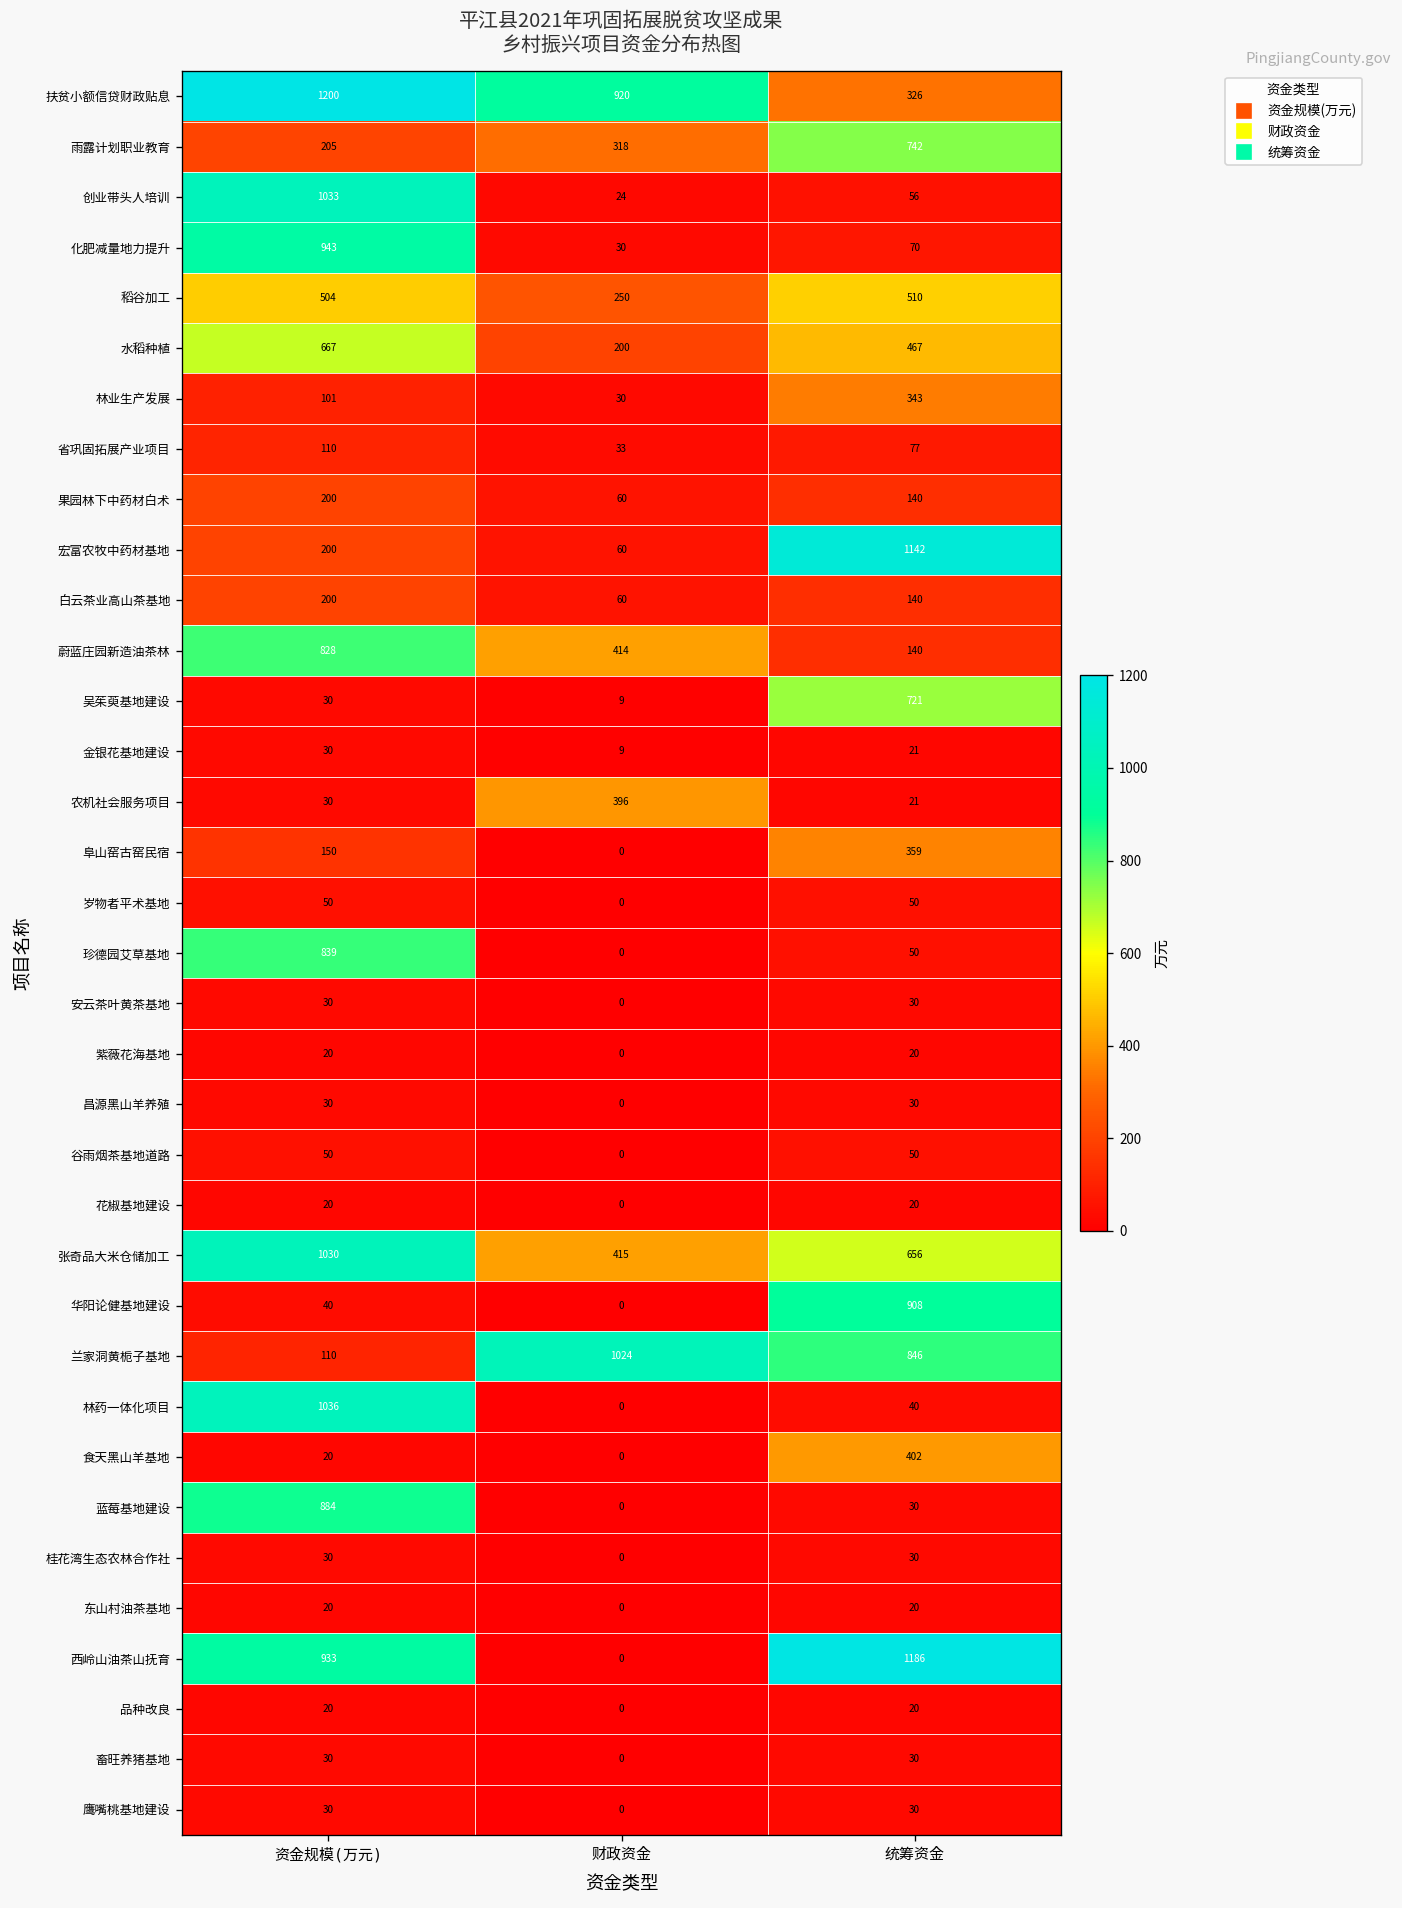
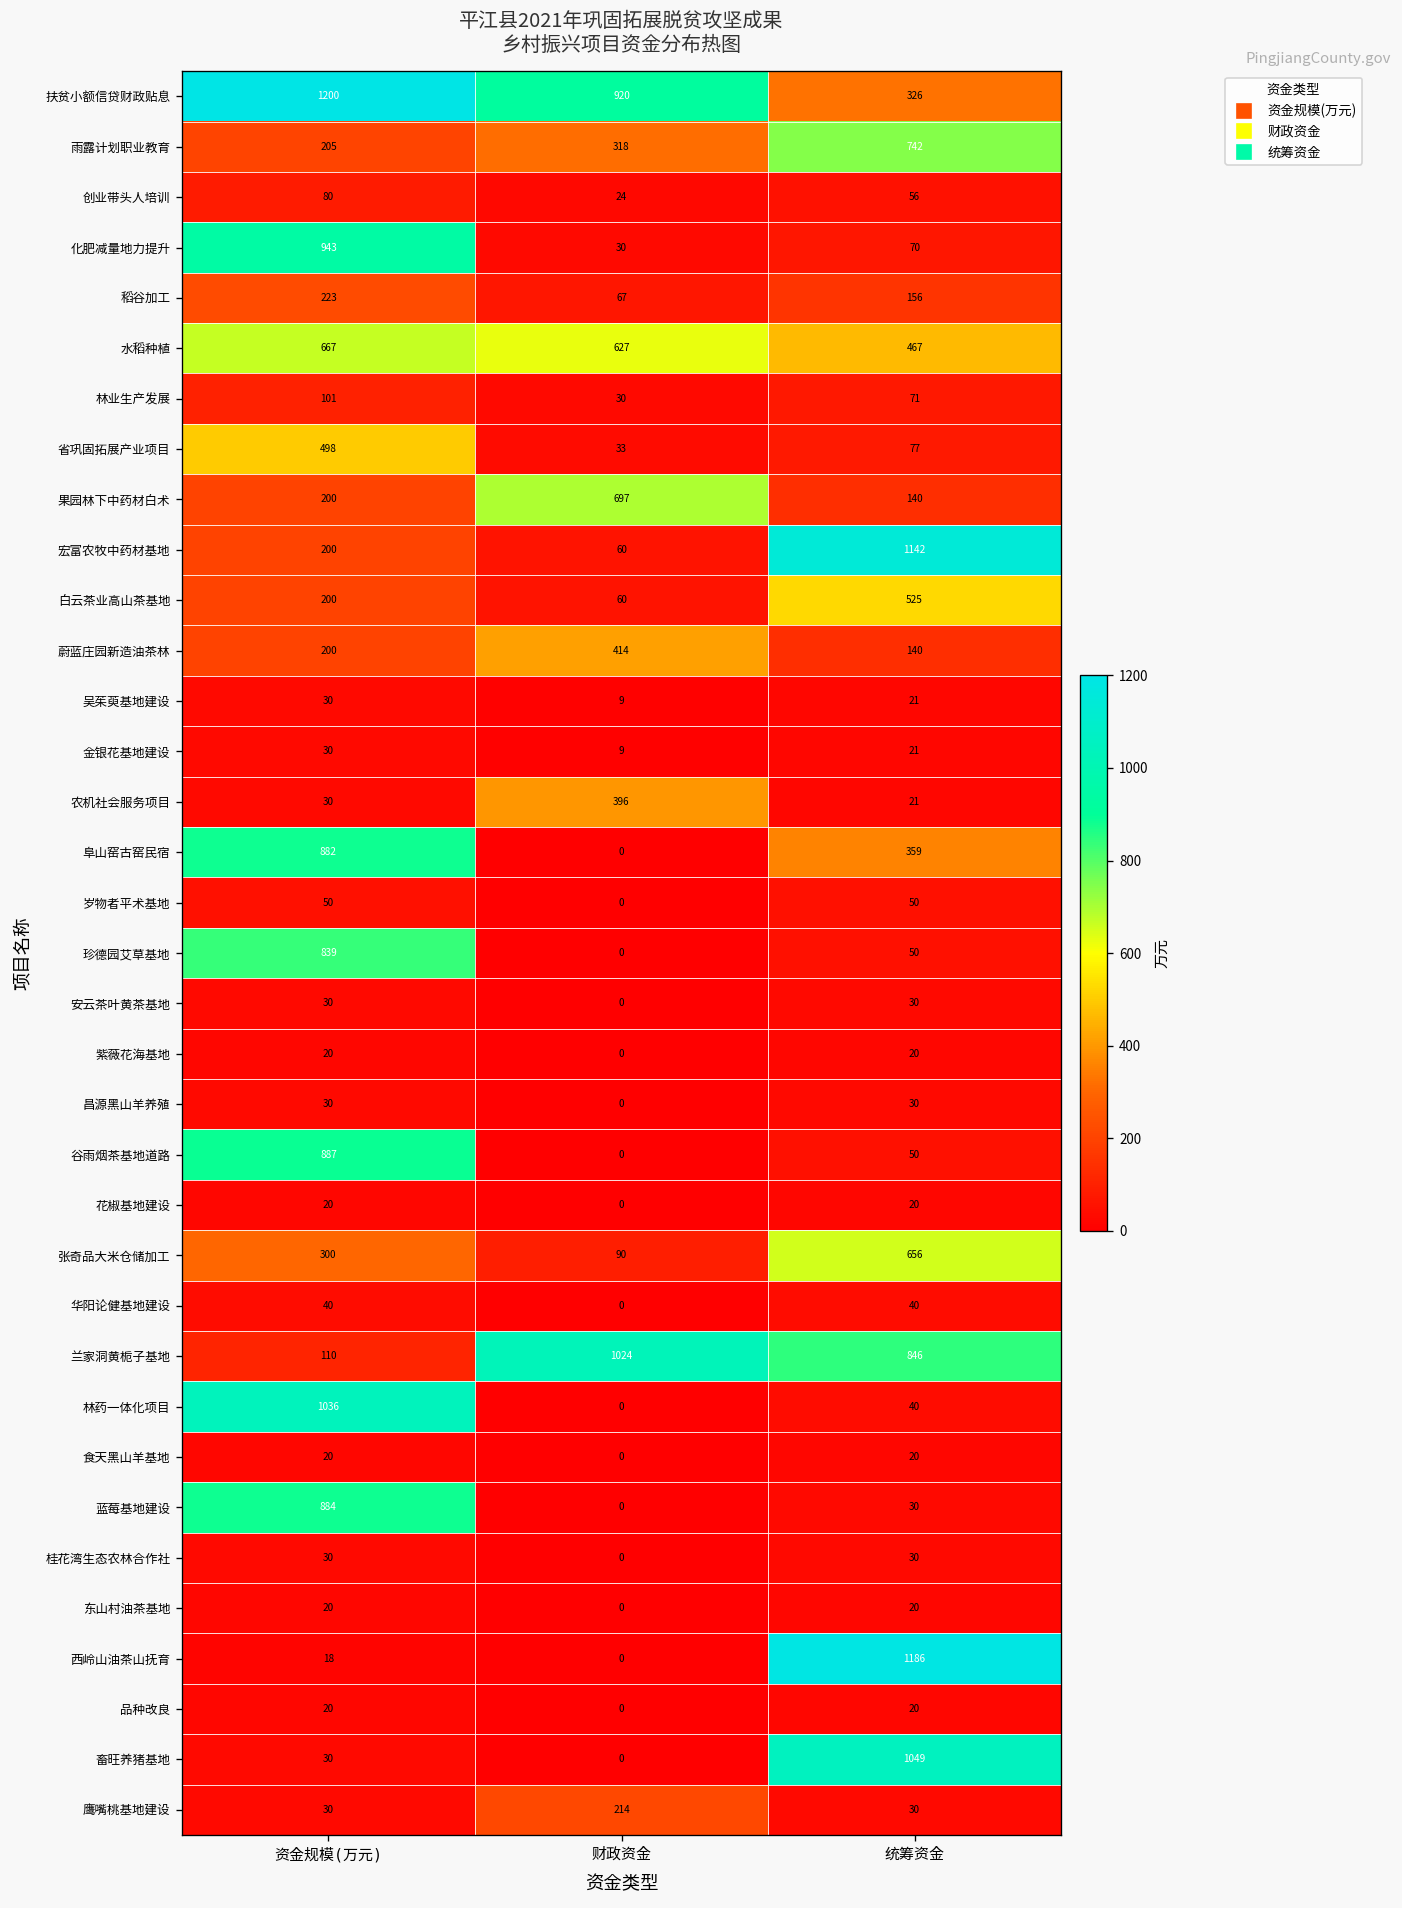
  {
    "扶贫小额信贷财政贴息": {
      "资金规模(万元)": 1200,
      "财政资金": 920,
      "统筹资金": 326
    },
    "雨露计划职业教育": {
      "资金规模(万元)": 205,
      "财政资金": 318,
      "统筹资金": 742
    },
    "创业带头人培训": {
-     "资金规模(万元)": 1033,
+     "资金规模(万元)": 80,
      "财政资金": 24,
      "统筹资金": 56
    },
    "化肥减量地力提升": {
      "资金规模(万元)": 943,
      "财政资金": 30,
      "统筹资金": 70
    },
    "稻谷加工": {
-     "资金规模(万元)": 504,
-     "财政资金": 250,
-     "统筹资金": 510
+     "资金规模(万元)": 223,
+     "财政资金": 67,
+     "统筹资金": 156
    },
    "水稻种植": {
      "资金规模(万元)": 667,
-     "财政资金": 200,
+     "财政资金": 627,
      "统筹资金": 467
    },
    "林业生产发展": {
      "资金规模(万元)": 101,
      "财政资金": 30,
-     "统筹资金": 343
+     "统筹资金": 71
    },
    "省巩固拓展产业项目": {
-     "资金规模(万元)": 110,
+     "资金规模(万元)": 498,
      "财政资金": 33,
      "统筹资金": 77
    },
    "果园林下中药材白术": {
      "资金规模(万元)": 200,
-     "财政资金": 60,
+     "财政资金": 697,
      "统筹资金": 140
    },
    "宏富农牧中药材基地": {
      "资金规模(万元)": 200,
      "财政资金": 60,
      "统筹资金": 1142
    },
    "白云茶业高山茶基地": {
      "资金规模(万元)": 200,
      "财政资金": 60,
-     "统筹资金": 140
+     "统筹资金": 525
    },
    "蔚蓝庄园新造油茶林": {
-     "资金规模(万元)": 828,
+     "资金规模(万元)": 200,
      "财政资金": 414,
      "统筹资金": 140
    },
    "吴茱萸基地建设": {
      "资金规模(万元)": 30,
      "财政资金": 9,
-     "统筹资金": 721
+     "统筹资金": 21
    },
    "金银花基地建设": {
      "资金规模(万元)": 30,
      "财政资金": 9,
      "统筹资金": 21
    },
    "农机社会服务项目": {
      "资金规模(万元)": 30,
      "财政资金": 396,
      "统筹资金": 21
    },
    "阜山窑古窑民宿": {
-     "资金规模(万元)": 150,
+     "资金规模(万元)": 882,
      "财政资金": 0,
      "统筹资金": 359
    },
    "岁物者平术基地": {
      "资金规模(万元)": 50,
      "财政资金": 0,
      "统筹资金": 50
    },
    "珍德园艾草基地": {
      "资金规模(万元)": 839,
      "财政资金": 0,
      "统筹资金": 50
    },
    "安云茶叶黄茶基地": {
      "资金规模(万元)": 30,
      "财政资金": 0,
      "统筹资金": 30
    },
    "紫薇花海基地": {
      "资金规模(万元)": 20,
      "财政资金": 0,
      "统筹资金": 20
    },
    "昌源黑山羊养殖": {
      "资金规模(万元)": 30,
      "财政资金": 0,
      "统筹资金": 30
    },
    "谷雨烟茶基地道路": {
-     "资金规模(万元)": 50,
+     "资金规模(万元)": 887,
      "财政资金": 0,
      "统筹资金": 50
    },
    "花椒基地建设": {
      "资金规模(万元)": 20,
      "财政资金": 0,
      "统筹资金": 20
    },
    "张奇品大米仓储加工": {
-     "资金规模(万元)": 1030,
-     "财政资金": 415,
+     "资金规模(万元)": 300,
+     "财政资金": 90,
      "统筹资金": 656
    },
    "华阳论健基地建设": {
      "资金规模(万元)": 40,
      "财政资金": 0,
-     "统筹资金": 908
+     "统筹资金": 40
    },
    "兰家洞黄栀子基地": {
      "资金规模(万元)": 110,
      "财政资金": 1024,
      "统筹资金": 846
    },
    "林药一体化项目": {
      "资金规模(万元)": 1036,
      "财政资金": 0,
      "统筹资金": 40
    },
    "食天黑山羊基地": {
      "资金规模(万元)": 20,
      "财政资金": 0,
-     "统筹资金": 402
+     "统筹资金": 20
    },
    "蓝莓基地建设": {
      "资金规模(万元)": 884,
      "财政资金": 0,
      "统筹资金": 30
    },
    "桂花湾生态农林合作社": {
      "资金规模(万元)": 30,
      "财政资金": 0,
      "统筹资金": 30
    },
    "东山村油茶基地": {
      "资金规模(万元)": 20,
      "财政资金": 0,
      "统筹资金": 20
    },
    "西岭山油茶山抚育": {
-     "资金规模(万元)": 933,
+     "资金规模(万元)": 18,
      "财政资金": 0,
      "统筹资金": 1186
    },
    "品种改良": {
      "资金规模(万元)": 20,
      "财政资金": 0,
      "统筹资金": 20
    },
    "畜旺养猪基地": {
      "资金规模(万元)": 30,
      "财政资金": 0,
-     "统筹资金": 30
+     "统筹资金": 1049
    },
    "鹰嘴桃基地建设": {
      "资金规模(万元)": 30,
-     "财政资金": 0,
+     "财政资金": 214,
      "统筹资金": 30
    }
  }
